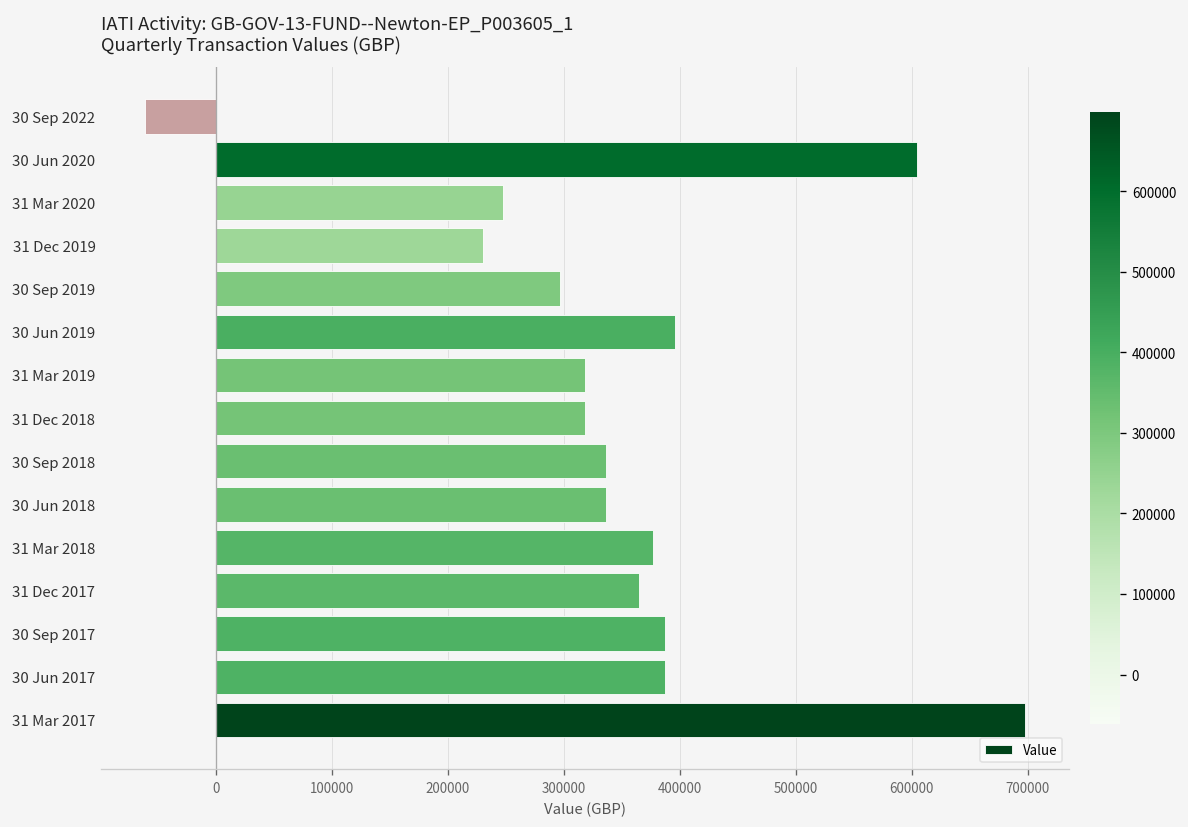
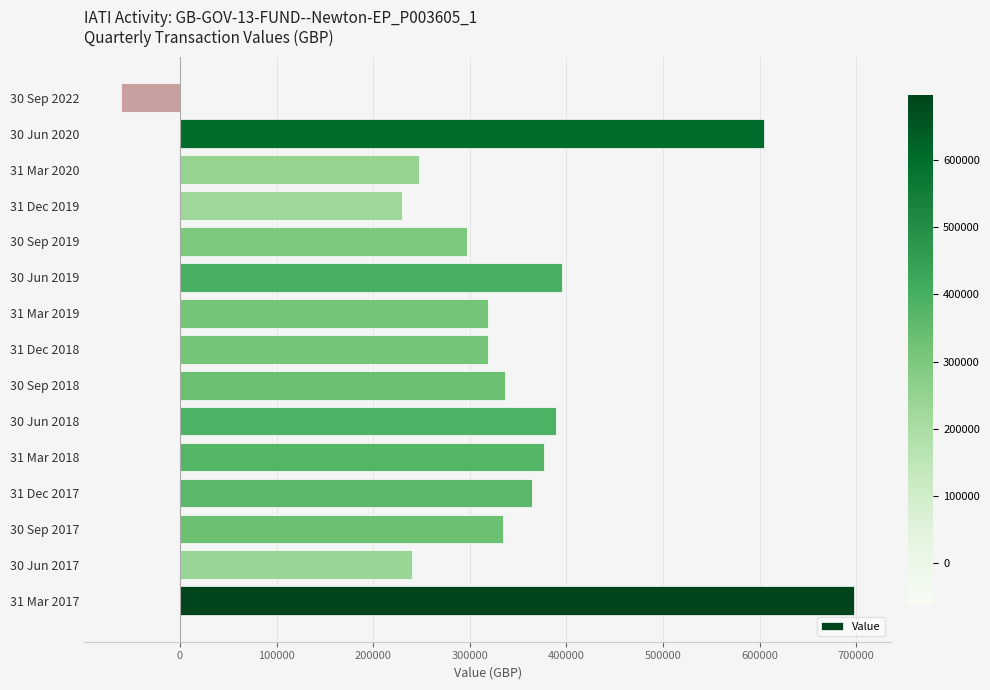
  {
    "30 Sep 2022": -60000,
    "30 Jun 2020": 600000,
    "31 Mar 2020": 250000,
    "31 Dec 2019": 230000,
    "30 Sep 2019": 300000,
    "30 Jun 2019": 400000,
    "31 Mar 2019": 320000,
    "31 Dec 2018": 320000,
    "30 Sep 2018": 340000,
-   "30 Jun 2018": 340000,
+   "30 Jun 2018": 390000,
    "31 Mar 2018": 380000,
    "31 Dec 2017": 360000,
-   "30 Sep 2017": 390000,
-   "30 Jun 2017": 390000,
+   "30 Sep 2017": 330000,
+   "30 Jun 2017": 240000,
    "31 Mar 2017": 700000
  }
